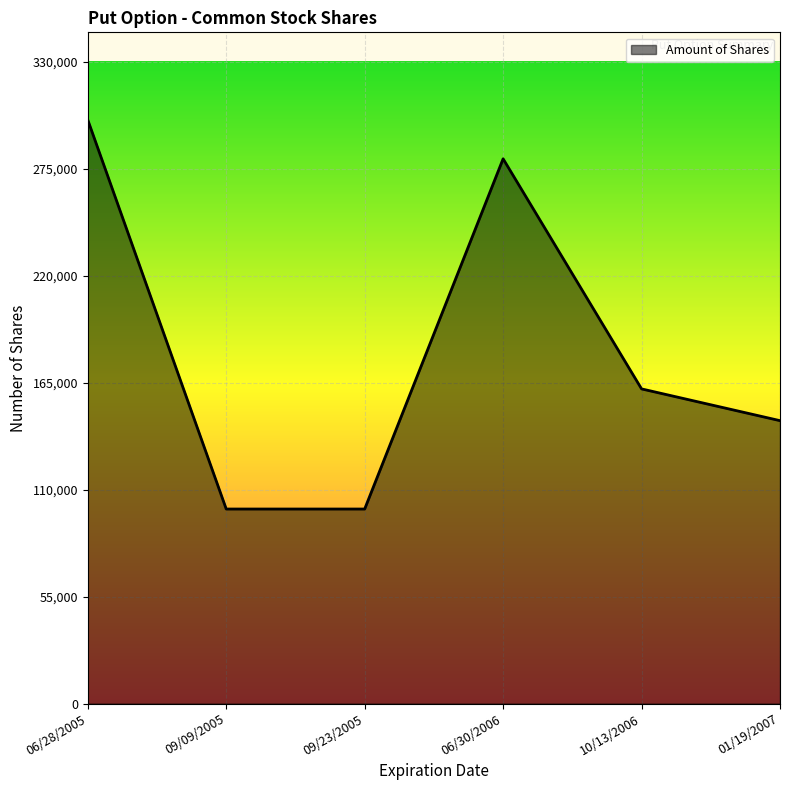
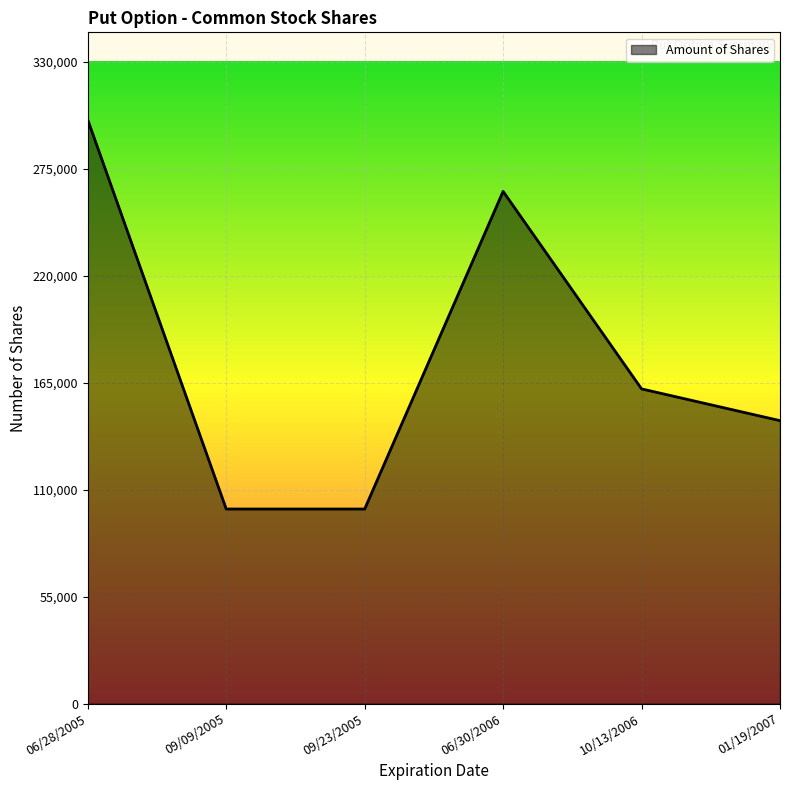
  {
    "06/28/2005": "300,000",
    "09/09/2005": "100,000",
    "09/23/2005": "100,000",
-   "06/30/2006": "280,000",
+   "06/30/2006": "263,000",
    "10/13/2006": "162,000",
    "01/19/2007": "145,000"
  }
